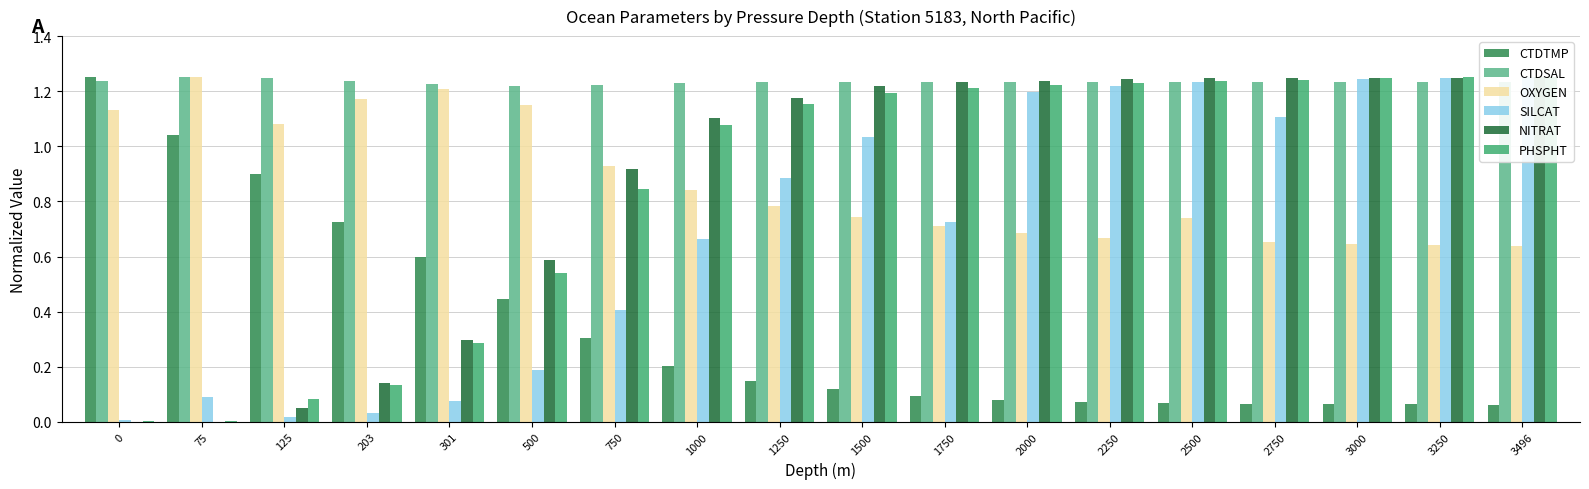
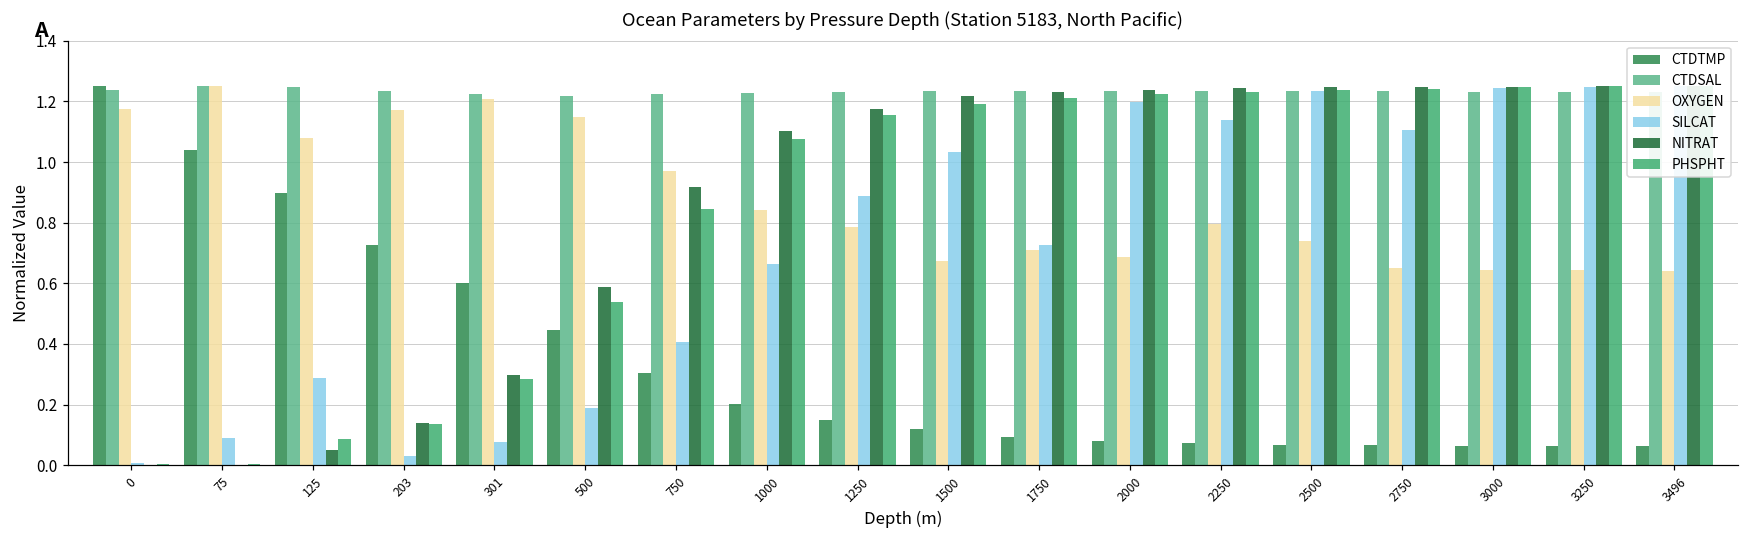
  {
    "OXYGEN": {
-     "0": 1.13,
+     "0": 1.17,
      "75": 1.25,
      "125": 1.08,
      "203": 1.17,
      "301": 1.21,
      "500": 1.15,
-     "750": 0.93,
+     "750": 0.97,
      "1000": 0.84,
      "1250": 0.78,
-     "1500": 0.74,
+     "1500": 0.67,
      "1750": 0.71,
      "2000": 0.69,
-     "2250": 0.67,
+     "2250": 0.80,
      "2500": 0.74,
      "2750": 0.65,
      "3000": 0.65,
      "3250": 0.64,
      "3496": 0.64
    },
    "SILCAT": {
      "75": 0.09,
-     "125": 0.02,
+     "125": 0.29,
      "203": 0.03,
      "301": 0.08,
      "500": 0.19,
      "750": 0.41,
      "1000": 0.66,
      "1250": 0.89,
      "1500": 1.03,
      "1750": 0.73,
      "2000": 1.20,
-     "2250": 1.22,
+     "2250": 1.14,
      "2500": 1.23,
      "2750": 1.11,
      "3000": 1.24,
      "3250": 1.25
    }
  }
